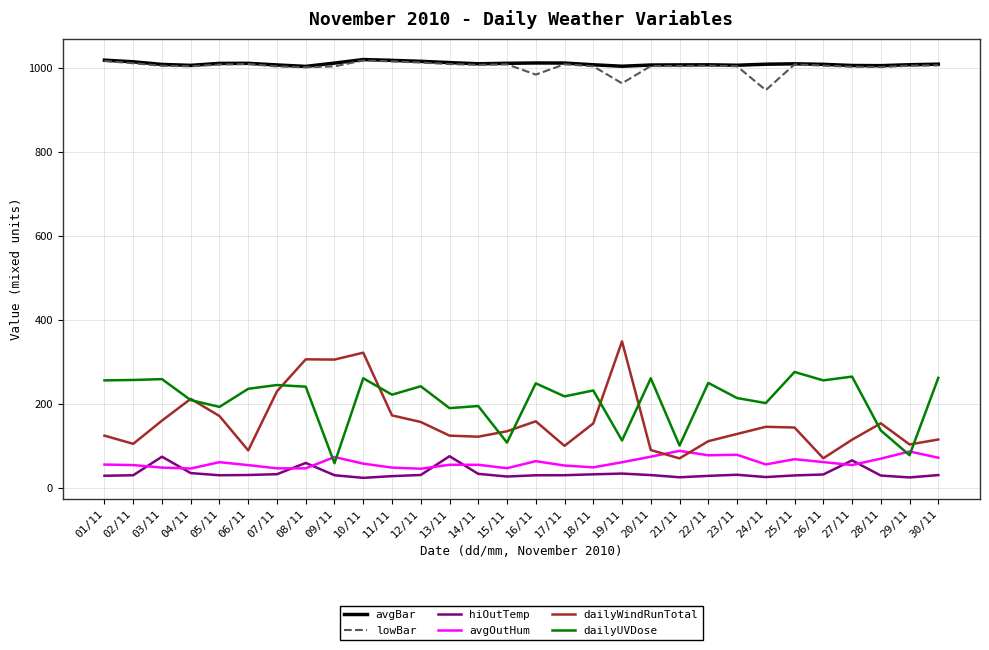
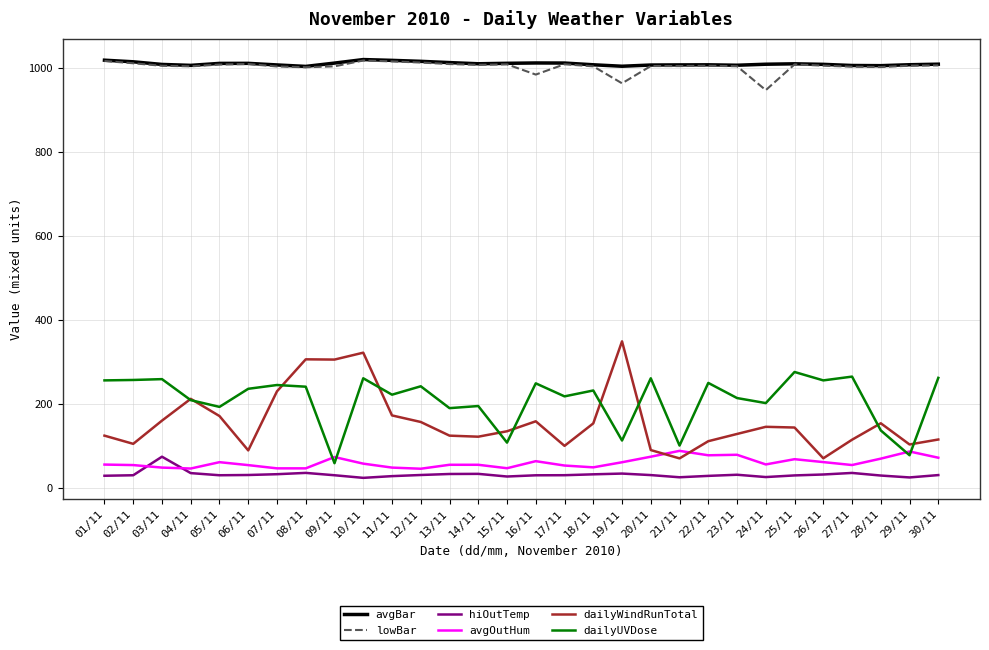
  {
    "avgBar": {
      "09/11": 1010,
      "16/11": 1010,
      "19/11": 1000,
      "24/11": 1010
    },
    "lowBar": {
      "09/11": 1000,
      "16/11": 980,
      "19/11": 960,
      "24/11": 950
    },
    "hiOutTemp": {
      "01/11": 30,
      "02/11": 30,
      "03/11": 70,
      "04/11": 40,
      "05/11": 30,
      "06/11": 30,
      "07/11": 30,
-     "08/11": 60,
+     "08/11": 40,
      "09/11": 30,
      "10/11": 20,
      "11/11": 30,
      "12/11": 30,
-     "13/11": 80,
+     "13/11": 30,
      "14/11": 30,
      "15/11": 30,
      "16/11": 30,
      "17/11": 30,
      "18/11": 30,
      "19/11": 30,
      "20/11": 30,
      "21/11": 30,
      "22/11": 30,
      "23/11": 30,
      "24/11": 30,
      "25/11": 30,
      "26/11": 30,
-     "27/11": 70,
+     "27/11": 40,
      "28/11": 30,
      "29/11": 30,
      "30/11": 30
    },
    "avgOutHum": {
      "01/11": 60,
      "02/11": 50,
      "03/11": 50,
      "04/11": 50,
      "05/11": 60,
      "06/11": 50,
      "07/11": 50,
      "08/11": 50,
      "09/11": 70,
      "10/11": 60,
      "11/11": 50,
      "12/11": 50,
      "13/11": 60,
      "14/11": 60,
      "15/11": 50,
      "16/11": 60,
      "17/11": 50,
      "18/11": 50,
      "19/11": 60,
      "20/11": 70,
      "21/11": 90,
      "22/11": 80,
      "23/11": 80,
      "24/11": 60,
      "25/11": 70,
      "26/11": 60,
      "27/11": 50,
      "28/11": 70,
      "29/11": 90,
      "30/11": 70
    },
    "dailyWindRunTotal": {
      "01/11": 120,
      "02/11": 110,
      "03/11": 160,
      "05/11": 170,
      "06/11": 90,
      "07/11": 230,
      "08/11": 310,
      "09/11": 310,
      "10/11": 320,
      "11/11": 170,
      "12/11": 160,
      "13/11": 120,
      "14/11": 120,
      "15/11": 140,
      "16/11": 160,
      "17/11": 100,
      "18/11": 150,
      "19/11": 350,
      "20/11": 90,
      "21/11": 70,
      "22/11": 110,
      "23/11": 130,
      "24/11": 150,
      "25/11": 140,
      "26/11": 70,
      "27/11": 110,
      "28/11": 150,
      "29/11": 100,
      "30/11": 120
    },
    "dailyUVDose": {
      "01/11": 260,
      "02/11": 260,
      "03/11": 260,
      "05/11": 190,
      "06/11": 240,
      "07/11": 250,
      "08/11": 240,
      "09/11": 60,
      "10/11": 260,
      "11/11": 220,
      "12/11": 240,
      "13/11": 190,
      "14/11": 200,
      "15/11": 110,
      "16/11": 250,
      "17/11": 220,
      "18/11": 230,
      "19/11": 110,
      "20/11": 260,
      "21/11": 100,
      "22/11": 250,
      "23/11": 210,
      "24/11": 200,
      "25/11": 280,
      "26/11": 260,
      "27/11": 270,
      "28/11": 140,
      "29/11": 80,
      "30/11": 260
    }
  }
